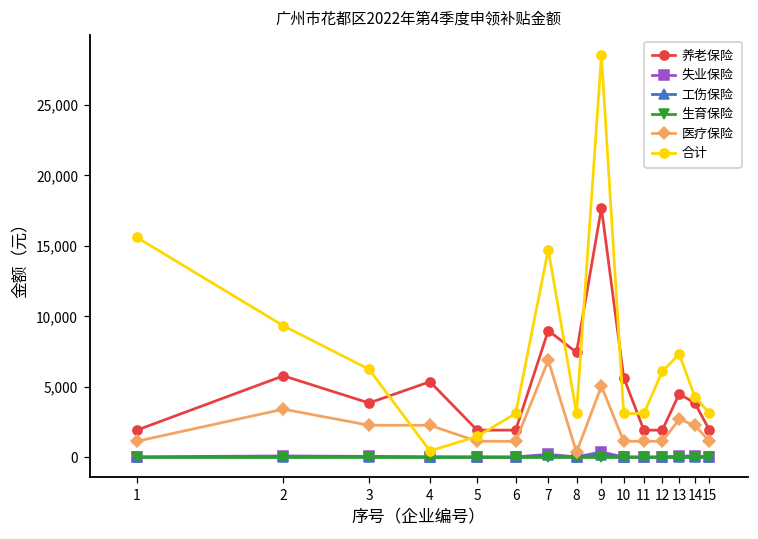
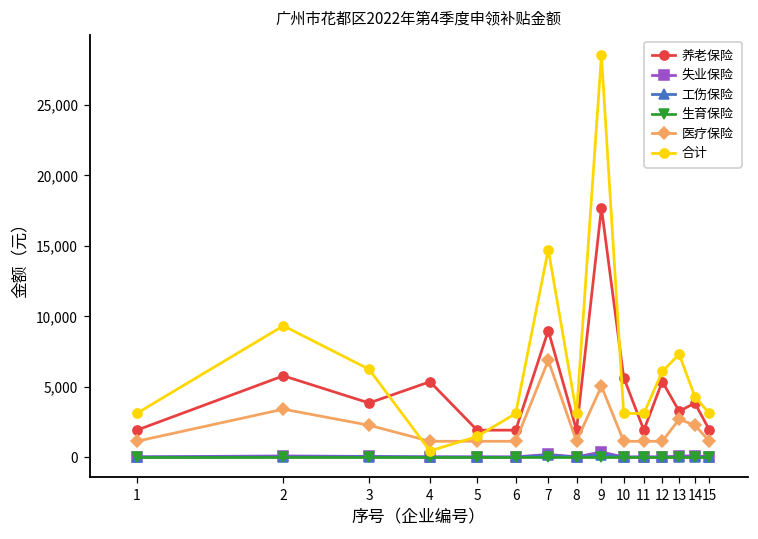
  {
    "养老保险": {
      "1": "1,900",
      "2": "5,800",
      "3": "3,900",
      "4": "5,400",
      "5": "1,900",
      "6": "1,900",
      "7": "9,000",
-     "8": "7,400",
+     "8": "1,900",
      "9": "17,700",
      "10": "5,700",
      "11": "1,900",
-     "12": "1,900",
-     "13": "4,500",
+     "12": "5,400",
+     "13": "3,300",
      "14": "3,900",
      "15": "1,900"
    },
    "医疗保险": {
      "1": "1,100",
      "2": "3,400",
      "3": "2,300",
-     "4": "2,300",
+     "4": "1,100",
      "5": "1,100",
      "6": "1,100",
      "7": "6,900",
-     "8": "400",
+     "8": "1,100",
      "9": "5,000",
      "10": "1,100",
      "11": "1,100",
      "12": "1,100",
      "13": "2,700",
      "14": "2,300",
      "15": "1,100"
    },
    "合计": {
-     "1": "15,600",
+     "1": "3,100",
      "2": "9,300",
      "3": "6,200",
      "4": "500",
      "5": "1,500",
      "6": "3,100",
      "7": "14,700",
      "8": "3,100",
      "9": "28,500",
      "10": "3,100",
      "11": "3,100",
      "12": "6,100",
      "13": "7,300",
      "14": "4,300",
      "15": "3,100"
    }
  }
